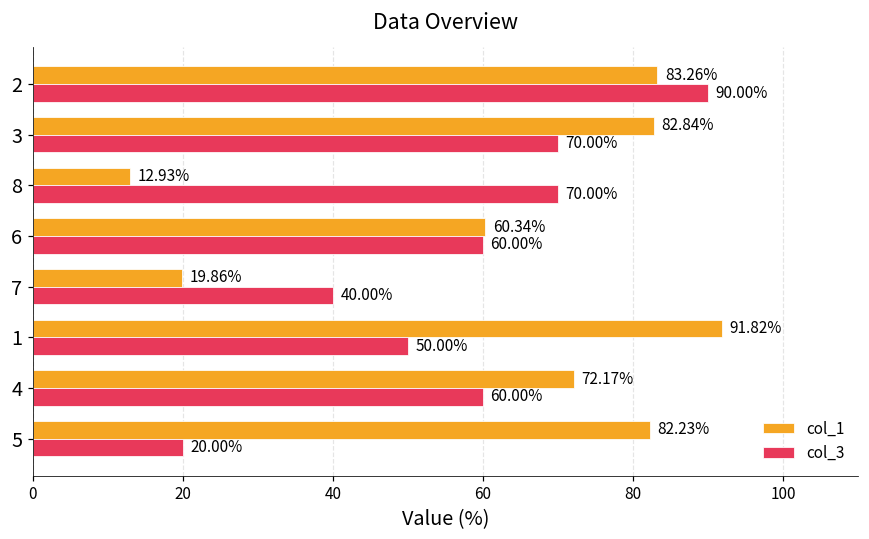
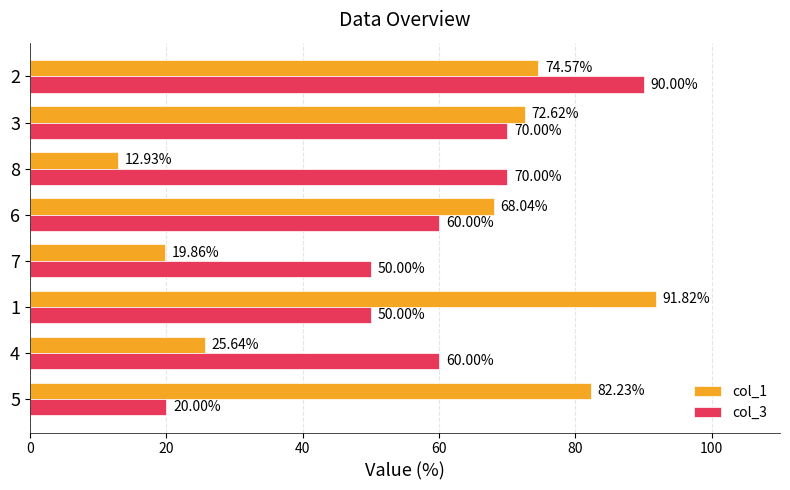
  {
    "col_1": {
-     "2": "83.26%",
-     "3": "82.84%",
+     "2": "74.57%",
+     "3": "72.62%",
      "8": "12.93%",
-     "6": "60.34%",
+     "6": "68.04%",
      "7": "19.86%",
      "1": "91.82%",
-     "4": "72.17%",
+     "4": "25.64%",
      "5": "82.23%"
    },
    "col_3": {
      "2": "90.00%",
      "3": "70.00%",
      "8": "70.00%",
      "6": "60.00%",
-     "7": "40.00%",
+     "7": "50.00%",
      "1": "50.00%",
      "4": "60.00%",
      "5": "20.00%"
    }
  }
